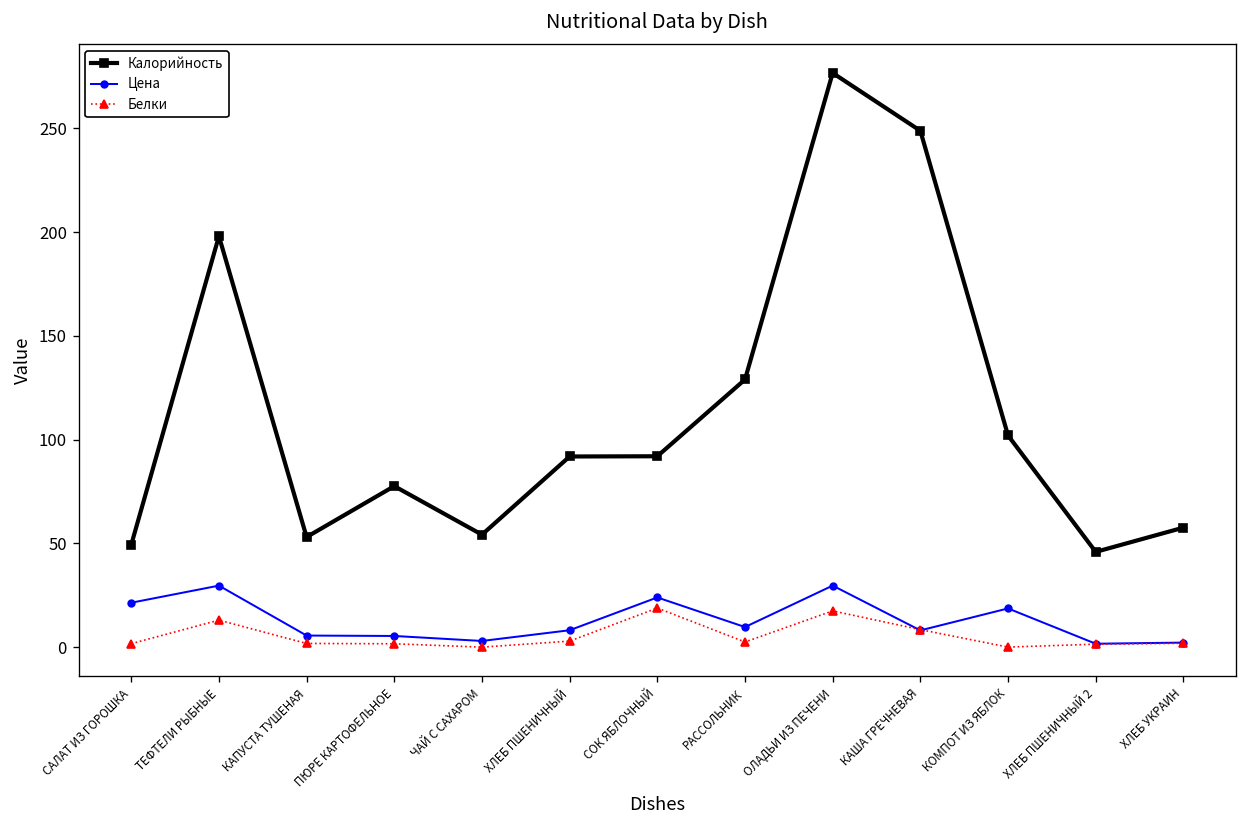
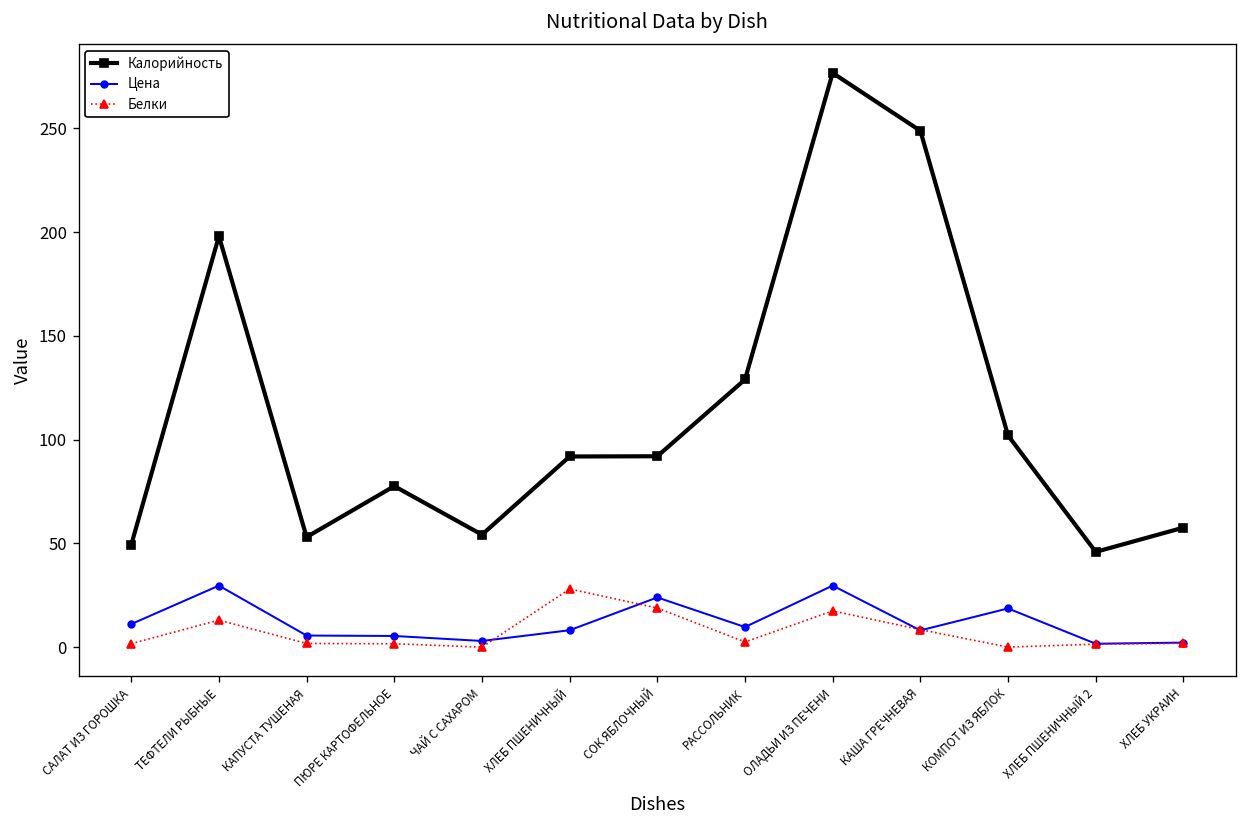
  {
    "Калорийность": {
      "САЛАТ ИЗ ГОРОШКА": 49,
      "ТЕФТЕЛИ РЫБНЫЕ": 198,
      "КАПУСТА ТУШЕНАЯ": 53,
      "ПЮРЕ КАРТОФЕЛЬНОЕ": 78,
      "ЧАЙ С САХАРОМ": 54,
      "ХЛЕБ ПШЕНИЧНЫЙ": 92,
      "СОК ЯБЛОЧНЫЙ": 92,
      "РАССОЛЬНИК": 129,
      "ОЛАДЬИ ИЗ ПЕЧЕНИ": 277,
      "КАША ГРЕЧНЕВАЯ": 249,
      "КОМПОТ ИЗ ЯБЛОК": 102,
      "ХЛЕБ ПШЕНИЧНЫЙ 2": 46,
      "ХЛЕБ УКРАИН": 58
    },
    "Цена": {
-     "САЛАТ ИЗ ГОРОШКА": 21,
+     "САЛАТ ИЗ ГОРОШКА": 11,
      "ТЕФТЕЛИ РЫБНЫЕ": 30,
      "КАПУСТА ТУШЕНАЯ": 6,
      "ПЮРЕ КАРТОФЕЛЬНОЕ": 5,
      "ЧАЙ С САХАРОМ": 3,
      "ХЛЕБ ПШЕНИЧНЫЙ": 8,
      "СОК ЯБЛОЧНЫЙ": 24,
      "РАССОЛЬНИК": 10,
      "ОЛАДЬИ ИЗ ПЕЧЕНИ": 30,
      "КОМПОТ ИЗ ЯБЛОК": 19
    },
    "Белки": {
      "САЛАТ ИЗ ГОРОШКА": 2,
      "ТЕФТЕЛИ РЫБНЫЕ": 13,
      "КАПУСТА ТУШЕНАЯ": 2,
      "ПЮРЕ КАРТОФЕЛЬНОЕ": 2,
      "ЧАЙ С САХАРОМ": 0,
-     "ХЛЕБ ПШЕНИЧНЫЙ": 3,
+     "ХЛЕБ ПШЕНИЧНЫЙ": 28,
      "СОК ЯБЛОЧНЫЙ": 19,
      "РАССОЛЬНИК": 3,
      "ОЛАДЬИ ИЗ ПЕЧЕНИ": 18,
      "КОМПОТ ИЗ ЯБЛОК": 0
    }
  }
